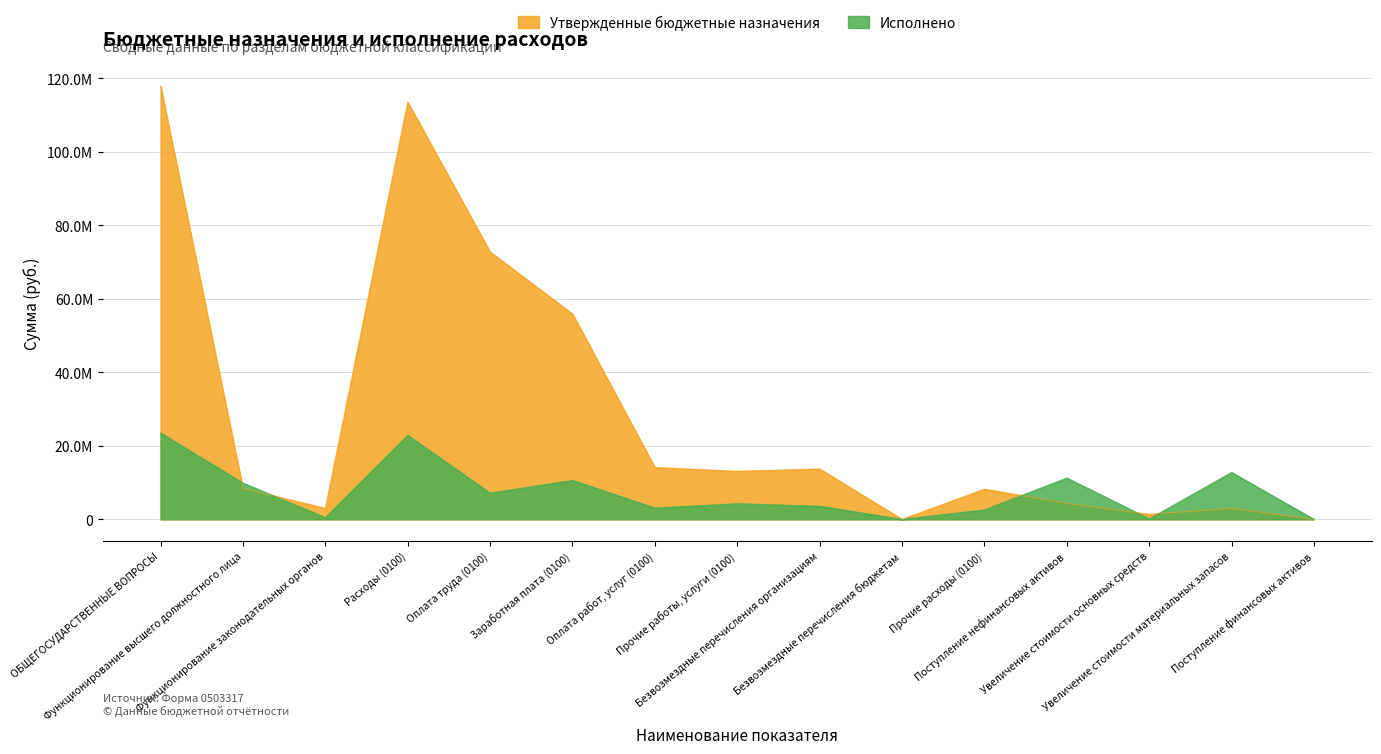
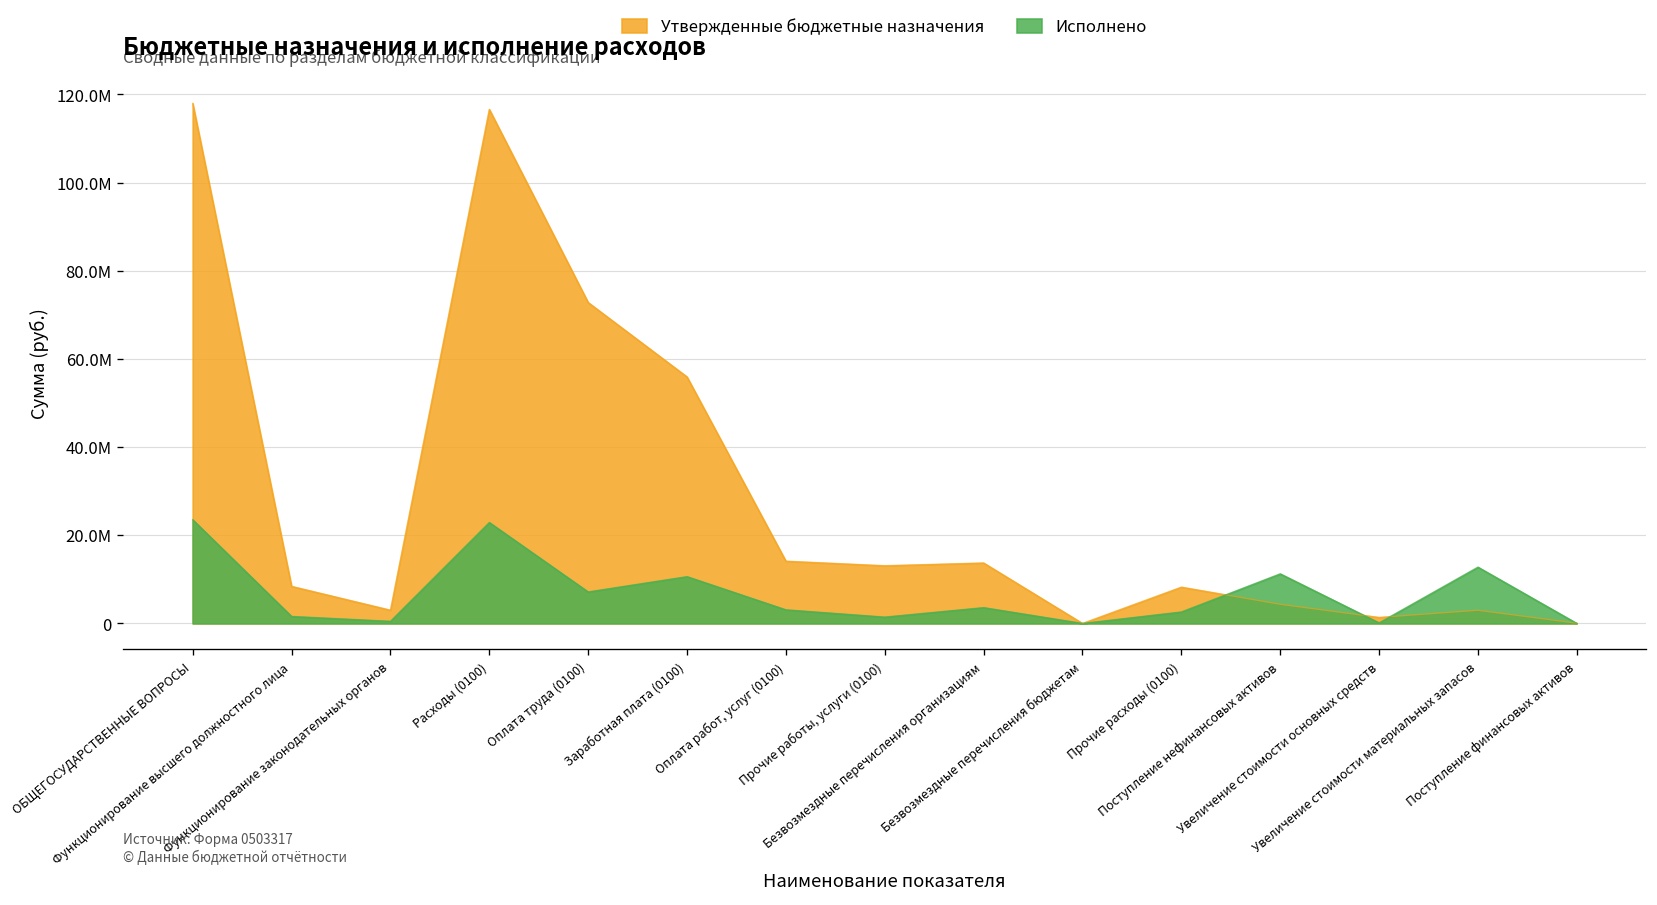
  {
    "Утвержденные бюджетные назначения": {
      "ОБЩЕГОСУДАРСТВЕННЫЕ ВОПРОСЫ": 118000000,
      "Функционирование высшего должностного лица": 8000000,
      "Функционирование законодательных органов": 3000000,
-     "Расходы (0100)": 114000000,
+     "Расходы (0100)": 117000000,
      "Оплата труда (0100)": 73000000,
      "Заработная плата (0100)": 56000000,
      "Оплата работ, услуг (0100)": 14000000,
      "Прочие работы, услуги (0100)": 13000000,
      "Безвозмездные перечисления организациям": 14000000,
      "Прочие расходы (0100)": 8000000,
      "Поступление нефинансовых активов": 4000000,
      "Увеличение стоимости основных средств": 1000000,
      "Увеличение стоимости материальных запасов": 3000000
    },
    "Исполнено": {
      "ОБЩЕГОСУДАРСТВЕННЫЕ ВОПРОСЫ": 24000000,
-     "Функционирование высшего должностного лица": 10000000,
+     "Функционирование высшего должностного лица": 2000000,
      "Функционирование законодательных органов": 0,
      "Расходы (0100)": 23000000,
      "Оплата труда (0100)": 7000000,
      "Заработная плата (0100)": 11000000,
      "Оплата работ, услуг (0100)": 3000000,
-     "Прочие работы, услуги (0100)": 4000000,
+     "Прочие работы, услуги (0100)": 1000000,
      "Безвозмездные перечисления организациям": 4000000,
      "Прочие расходы (0100)": 3000000,
      "Поступление нефинансовых активов": 11000000,
      "Увеличение стоимости основных средств": 0,
      "Увеличение стоимости материальных запасов": 13000000
    }
  }
